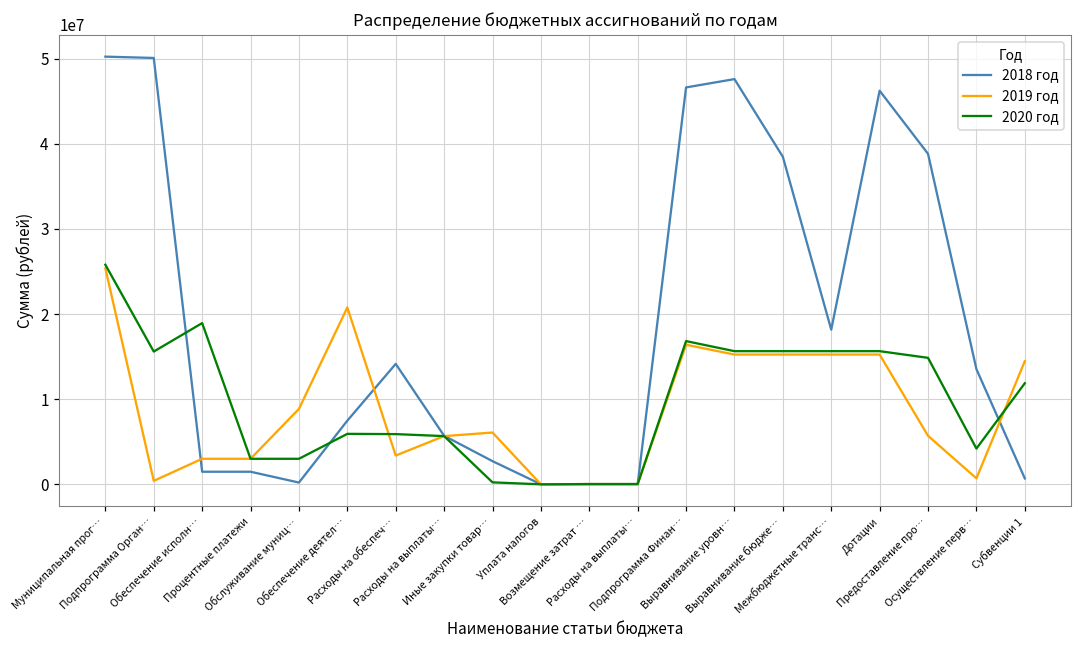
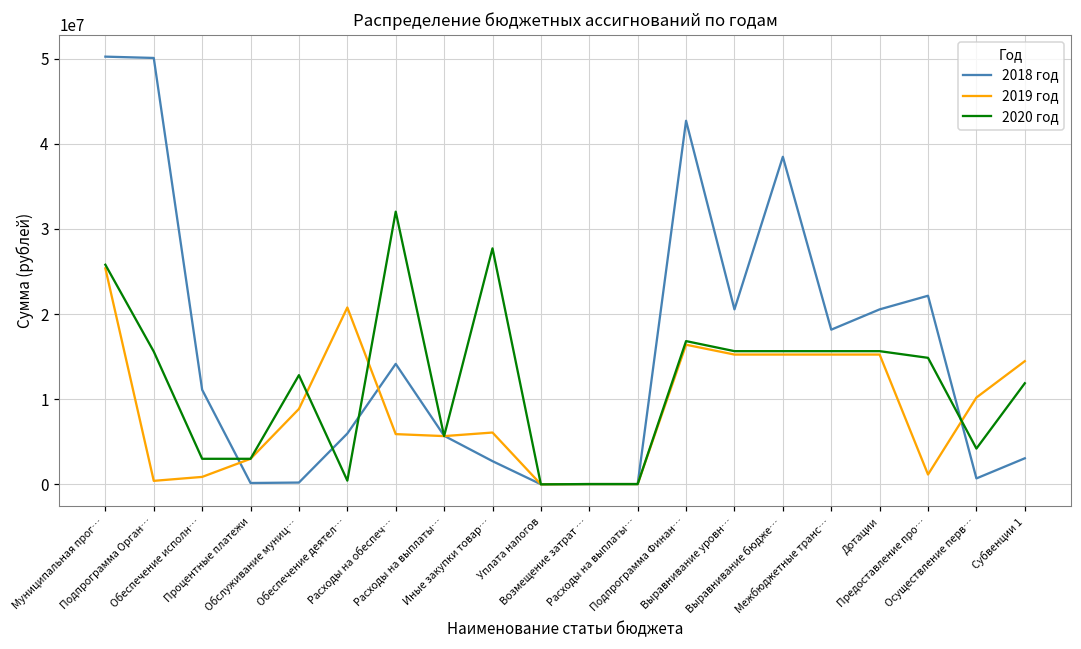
  {
    "2018 год": {
      "Муниципальная прог…": 50000000,
      "Подпрограмма Орган…": 50000000,
-     "Обеспечение исполн…": 1000000,
-     "Процентные платежи": 1000000,
+     "Обеспечение исполн…": 11000000,
+     "Процентные платежи": 0,
      "Обслуживание муниц…": 0,
-     "Обеспечение деятел…": 7000000,
+     "Обеспечение деятел…": 6000000,
      "Расходы на обеспеч…": 14000000,
      "Иные закупки товар…": 3000000,
-     "Подпрограмма Финан…": 47000000,
-     "Выравнивание уровн…": 48000000,
+     "Подпрограмма Финан…": 43000000,
+     "Выравнивание уровн…": 21000000,
      "Выравнивание бюдже…": 38000000,
      "Межбюджетные транс…": 18000000,
-     "Дотации": 46000000,
-     "Предоставление про…": 39000000,
-     "Осуществление перв…": 14000000,
-     "Субвенции 1": 1000000
+     "Дотации": 21000000,
+     "Предоставление про…": 22000000,
+     "Осуществление перв…": 1000000,
+     "Субвенции 1": 3000000
    },
    "2019 год": {
      "Муниципальная прог…": 25000000,
      "Подпрограмма Орган…": 0,
-     "Обеспечение исполн…": 3000000,
+     "Обеспечение исполн…": 1000000,
      "Обслуживание муниц…": 9000000,
      "Обеспечение деятел…": 21000000,
-     "Расходы на обеспеч…": 3000000,
+     "Расходы на обеспеч…": 6000000,
      "Иные закупки товар…": 6000000,
      "Подпрограмма Финан…": 16000000,
      "Выравнивание уровн…": 15000000,
      "Выравнивание бюдже…": 15000000,
      "Межбюджетные транс…": 15000000,
      "Дотации": 15000000,
-     "Предоставление про…": 6000000,
-     "Осуществление перв…": 1000000,
+     "Предоставление про…": 1000000,
+     "Осуществление перв…": 10000000,
      "Субвенции 1": 14000000
    },
    "2020 год": {
      "Муниципальная прог…": 26000000,
      "Подпрограмма Орган…": 16000000,
-     "Обеспечение исполн…": 19000000,
-     "Обслуживание муниц…": 3000000,
-     "Обеспечение деятел…": 6000000,
-     "Расходы на обеспеч…": 6000000,
-     "Иные закупки товар…": 0,
+     "Обеспечение исполн…": 3000000,
+     "Обслуживание муниц…": 13000000,
+     "Обеспечение деятел…": 0,
+     "Расходы на обеспеч…": 32000000,
+     "Иные закупки товар…": 28000000,
      "Подпрограмма Финан…": 17000000,
      "Выравнивание уровн…": 16000000,
      "Выравнивание бюдже…": 16000000,
      "Межбюджетные транс…": 16000000,
      "Дотации": 16000000,
      "Предоставление про…": 15000000,
      "Осуществление перв…": 4000000,
      "Субвенции 1": 12000000
    }
  }
